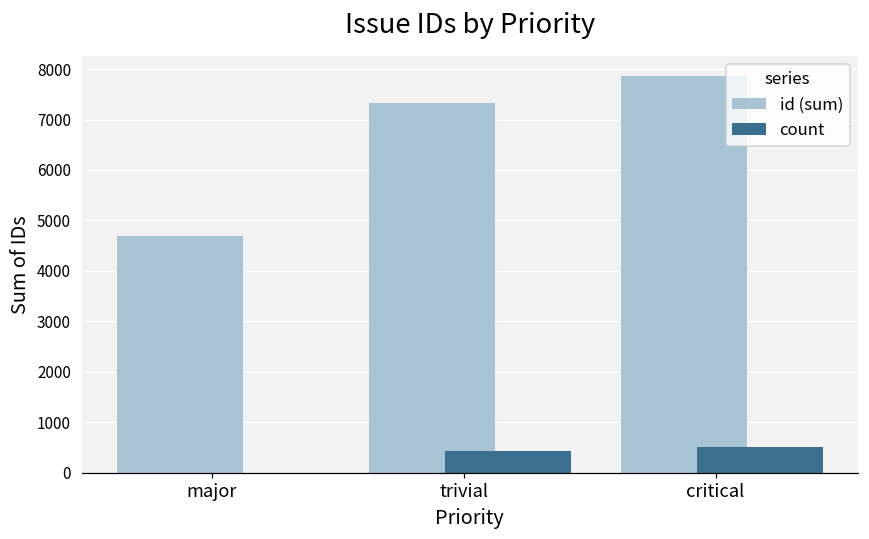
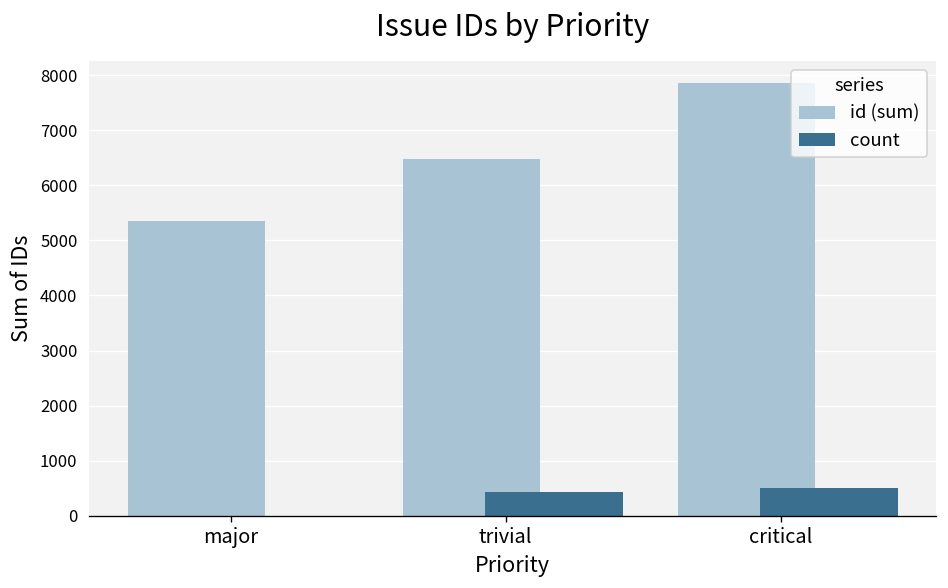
  {
    "id (sum)": {
-     "major": 4700,
-     "trivial": 7300,
+     "major": 5300,
+     "trivial": 6500,
      "critical": 7900
    },
    "count": {
      "trivial": 400,
      "critical": 500
    }
  }
